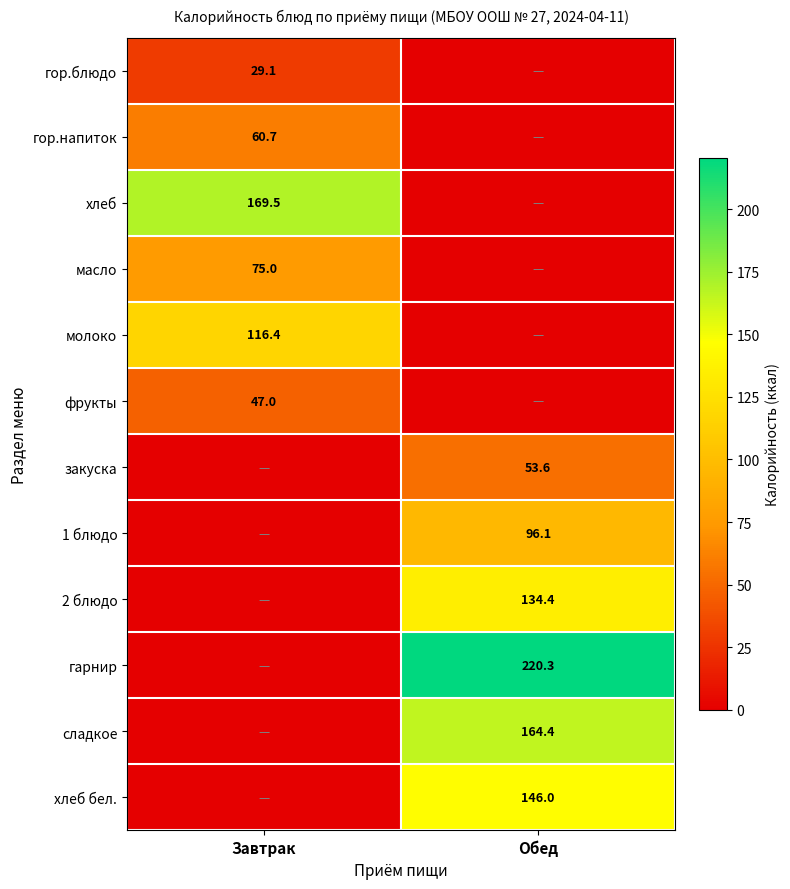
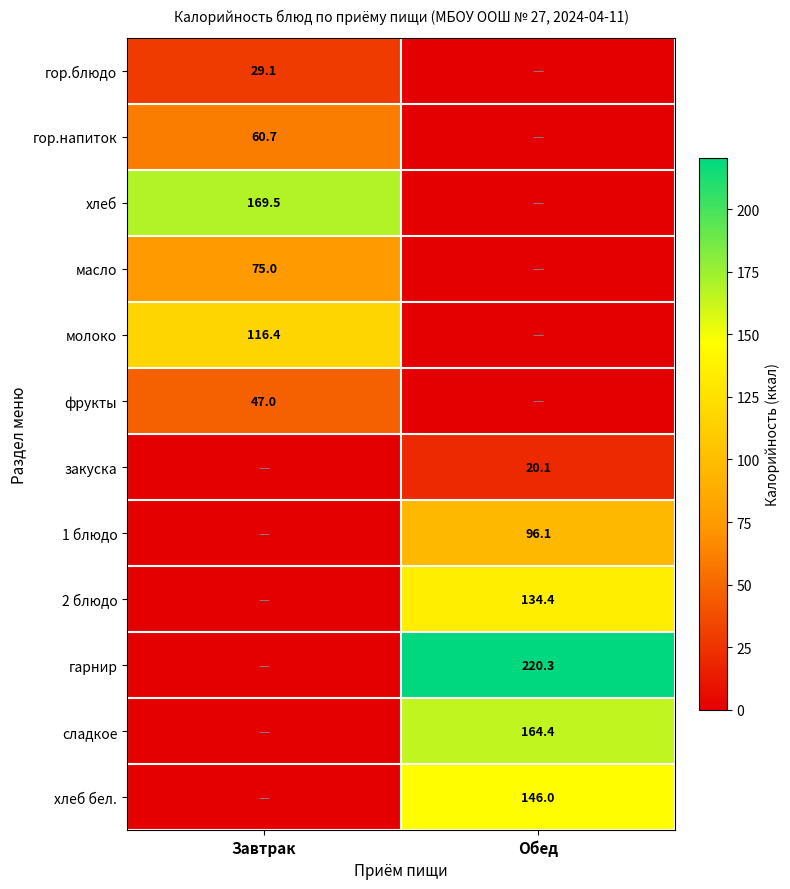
  {
    "гор.блюдо": {
      "Завтрак": 29.1
    },
    "гор.напиток": {
      "Завтрак": 60.7
    },
    "хлеб": {
      "Завтрак": 169.5
    },
    "масло": {
      "Завтрак": 75.0
    },
    "молоко": {
      "Завтрак": 116.4
    },
    "фрукты": {
      "Завтрак": 47.0
    },
    "закуска": {
-     "Обед": 53.6
+     "Обед": 20.1
    },
    "1 блюдо": {
      "Обед": 96.1
    },
    "2 блюдо": {
      "Обед": 134.4
    },
    "гарнир": {
      "Обед": 220.3
    },
    "сладкое": {
      "Обед": 164.4
    },
    "хлеб бел.": {
      "Обед": 146.0
    }
  }
